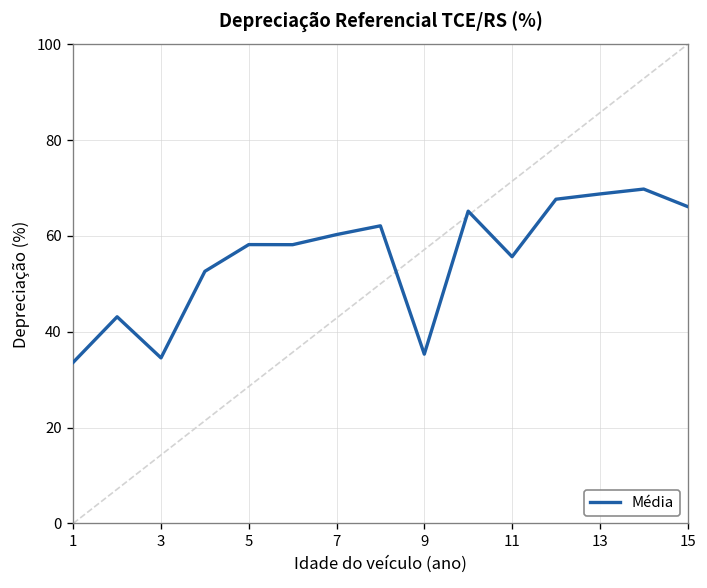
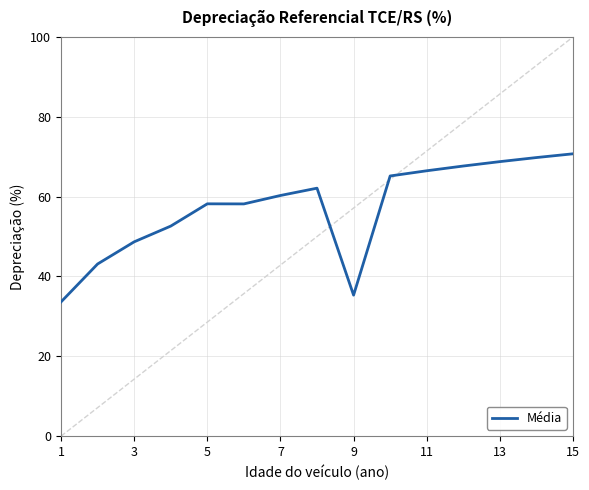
  {
    "Média": {
      "1": 34,
-     "3": 35,
+     "3": 49,
      "5": 58,
      "7": 60,
      "9": 35,
-     "11": 56,
+     "11": 66,
      "13": 69,
-     "15": 66
+     "15": 71
    }
  }
